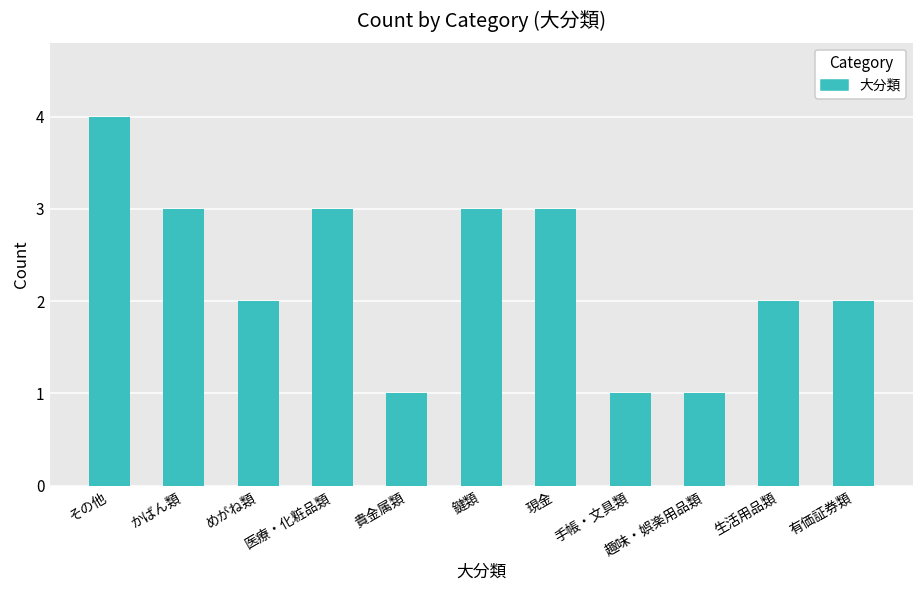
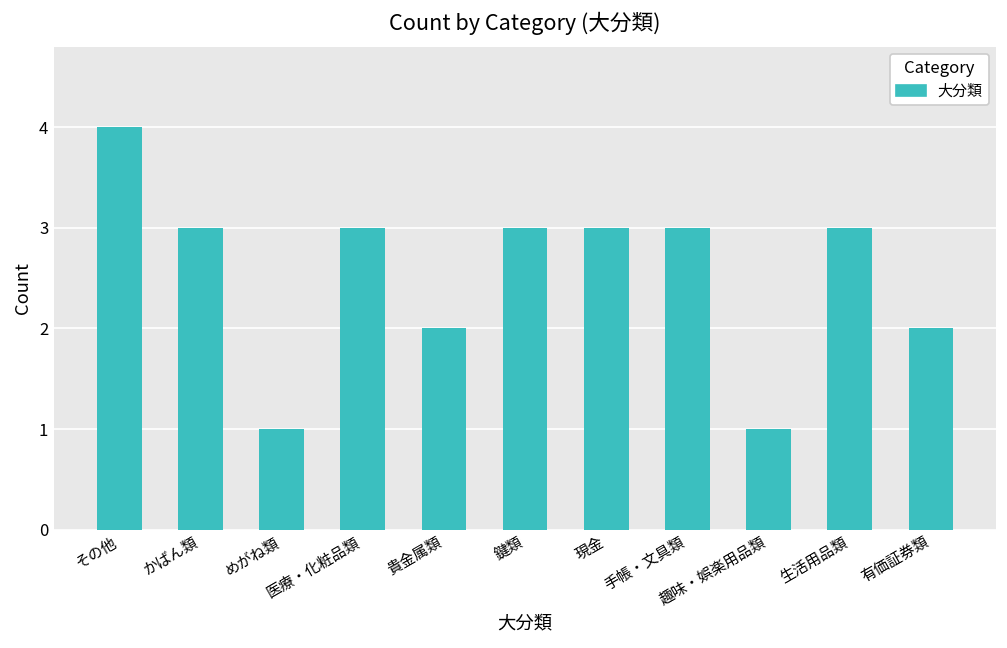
  {
    "その他": 4,
    "かばん類": 3,
-   "めがね類": 2,
+   "めがね類": 1,
    "医療・化粧品類": 3,
-   "貴金属類": 1,
+   "貴金属類": 2,
    "鍵類": 3,
    "現金": 3,
-   "手帳・文具類": 1,
+   "手帳・文具類": 3,
    "趣味・娯楽用品類": 1,
-   "生活用品類": 2,
+   "生活用品類": 3,
    "有価証券類": 2
  }
